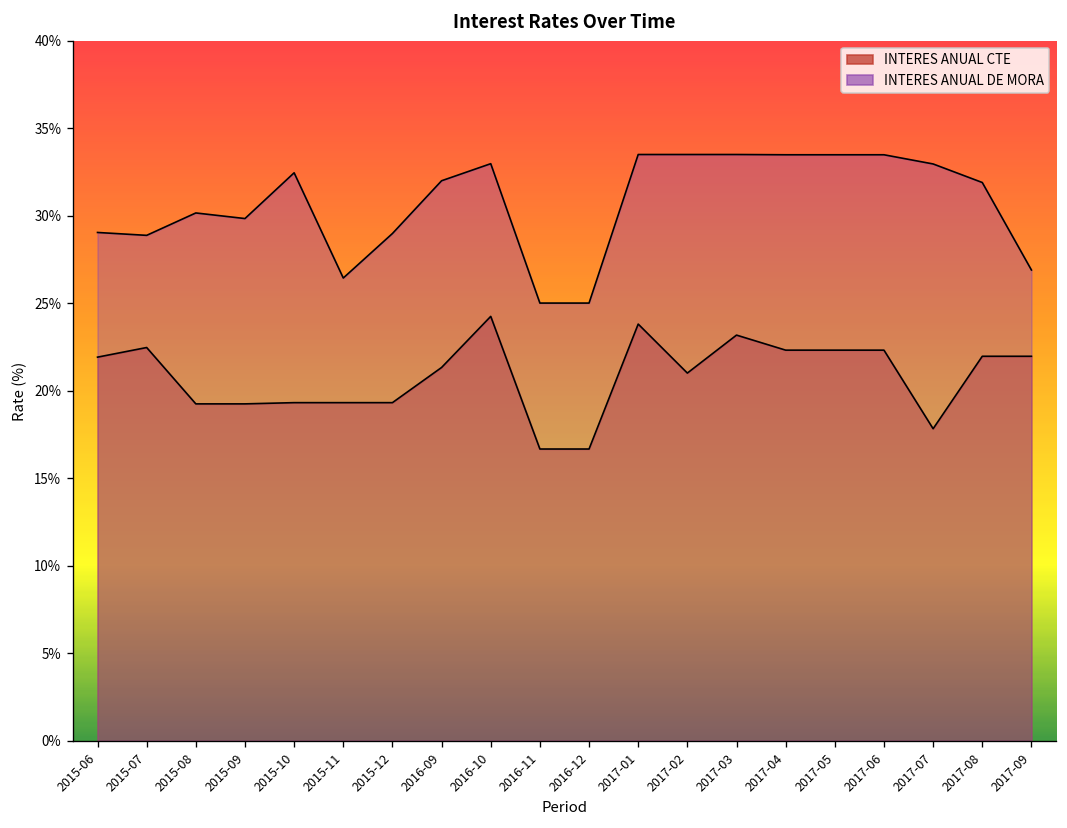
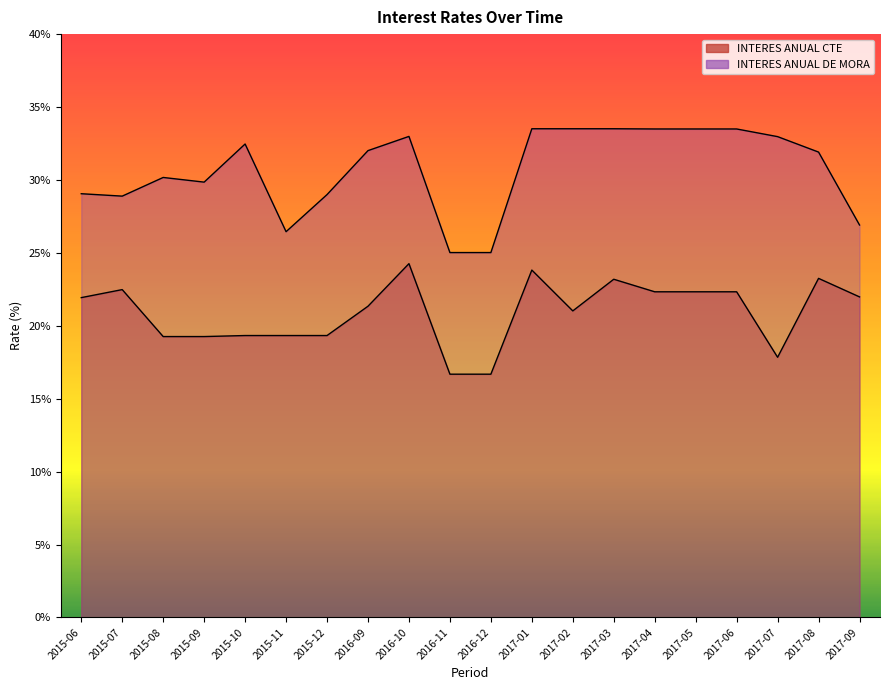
  {
    "INTERES ANUAL CTE": {
      "2015-06": "21.9%",
      "2015-07": "22.5%",
      "2015-08": "19.3%",
      "2015-09": "19.3%",
      "2015-10": "19.3%",
      "2015-11": "19.3%",
      "2015-12": "19.3%",
      "2016-09": "21.3%",
      "2016-10": "24.3%",
      "2016-11": "16.7%",
      "2016-12": "16.7%",
      "2017-01": "23.8%",
      "2017-02": "21.0%",
      "2017-03": "23.2%",
      "2017-04": "22.3%",
      "2017-05": "22.3%",
      "2017-06": "22.3%",
      "2017-07": "17.8%",
-     "2017-08": "22.0%",
+     "2017-08": "23.3%",
      "2017-09": "22.0%"
    },
    "INTERES ANUAL DE MORA": {
      "2015-06": "29.1%",
      "2015-07": "28.9%",
      "2015-08": "30.2%",
      "2015-09": "29.9%",
      "2015-10": "32.5%",
      "2015-11": "26.5%",
      "2015-12": "29.0%",
      "2016-09": "32.0%",
      "2016-10": "33.0%",
      "2016-11": "25.0%",
      "2016-12": "25.0%",
      "2017-01": "33.5%",
      "2017-02": "33.5%",
      "2017-03": "33.5%",
      "2017-04": "33.5%",
      "2017-05": "33.5%",
      "2017-06": "33.5%",
      "2017-07": "33.0%",
      "2017-08": "31.9%",
      "2017-09": "26.9%"
    }
  }
